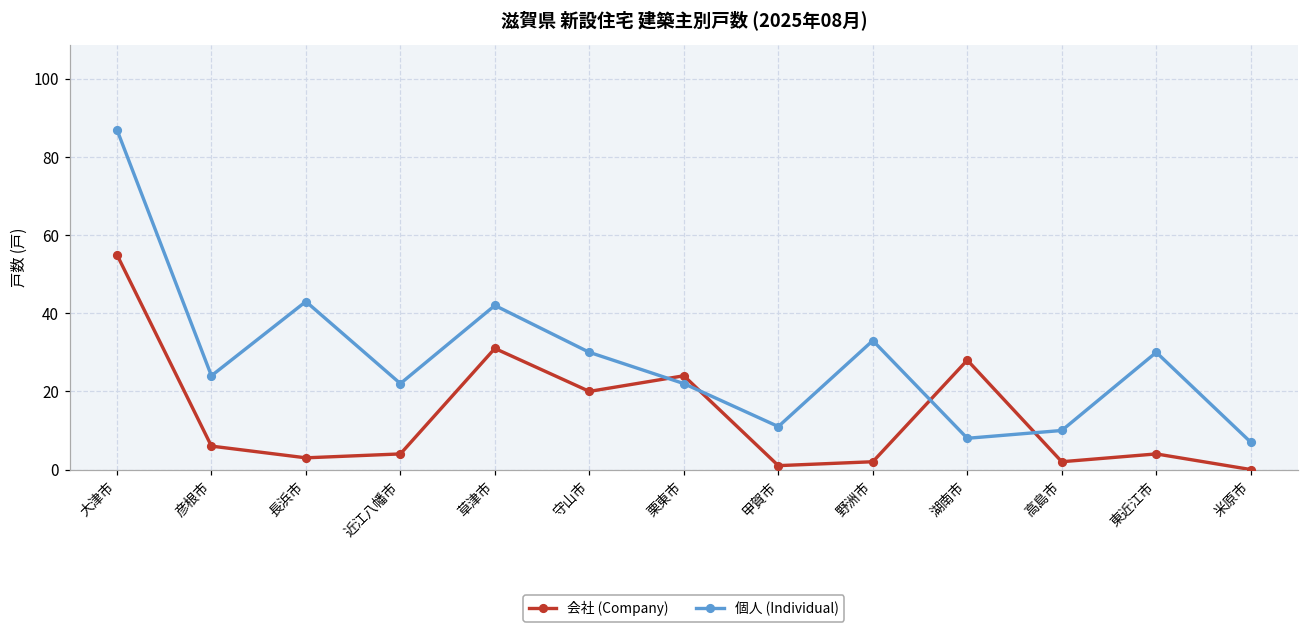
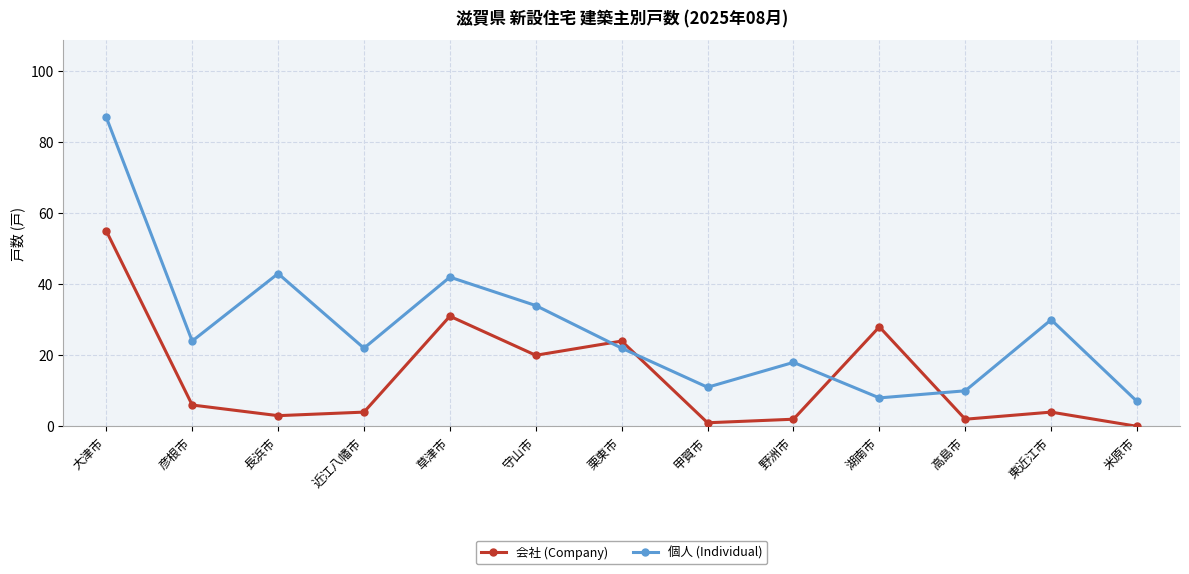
  {
    "会社 (Company)": {
      "大津市": 55,
      "彦根市": 6,
      "長浜市": 3,
      "近江八幡市": 4,
      "草津市": 31,
      "守山市": 20,
      "栗東市": 24,
      "甲賀市": 1,
      "野洲市": 2,
      "湖南市": 28,
      "高島市": 2,
      "東近江市": 4,
      "米原市": 0
    },
    "個人 (Individual)": {
      "大津市": 87,
      "彦根市": 24,
      "長浜市": 43,
      "近江八幡市": 22,
      "草津市": 42,
-     "守山市": 30,
+     "守山市": 34,
      "栗東市": 22,
      "甲賀市": 11,
-     "野洲市": 33,
+     "野洲市": 18,
      "湖南市": 8,
      "高島市": 10,
      "東近江市": 30,
      "米原市": 7
    }
  }
